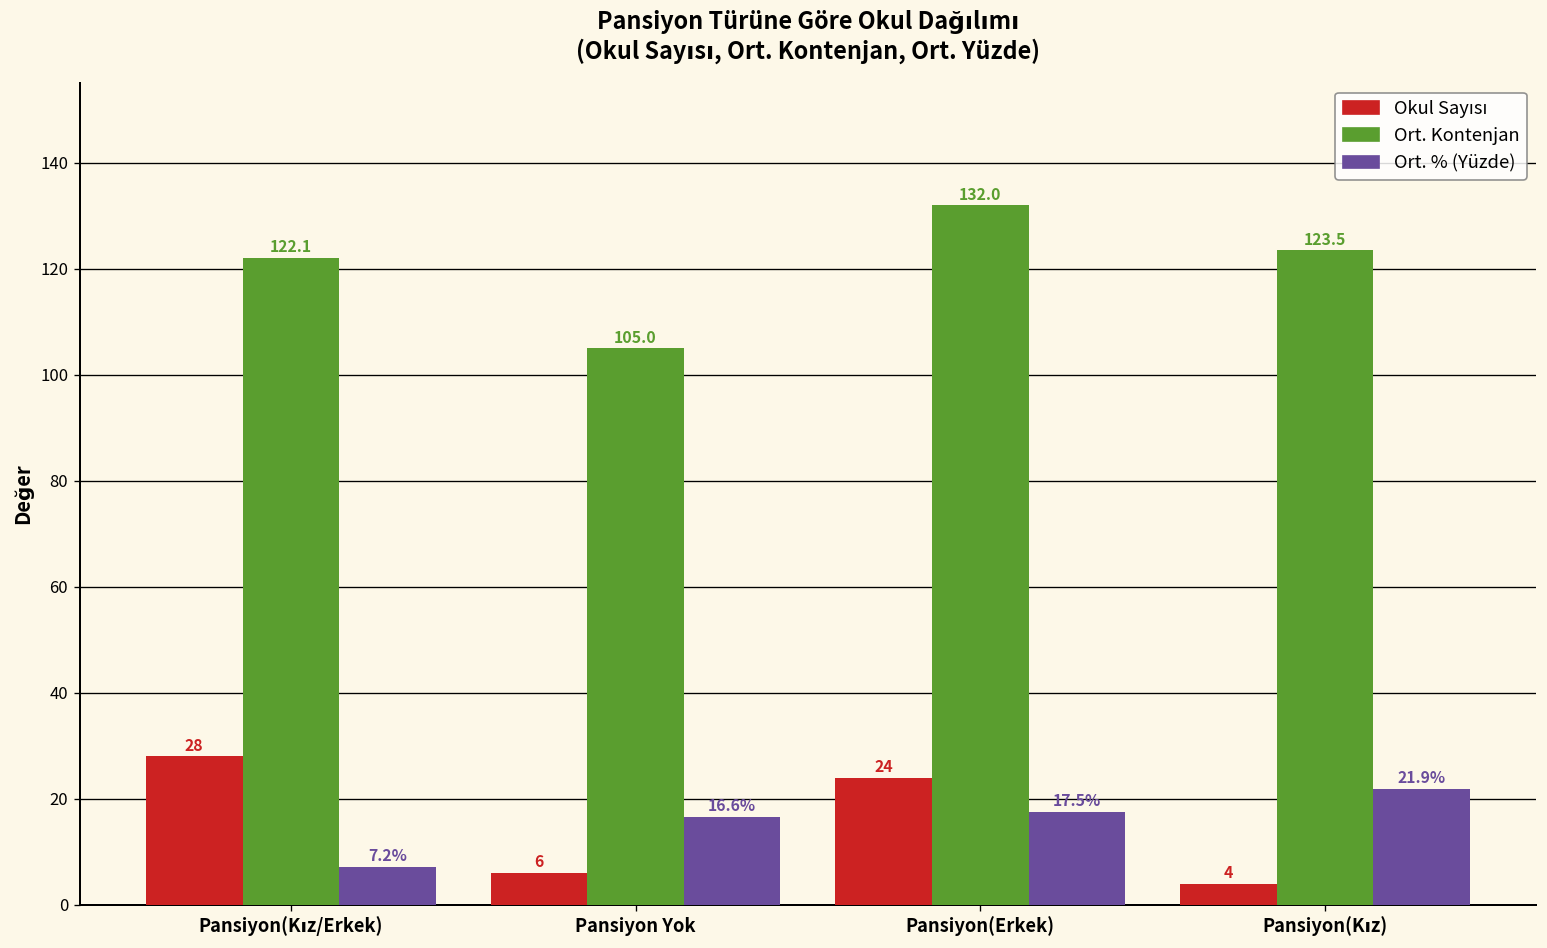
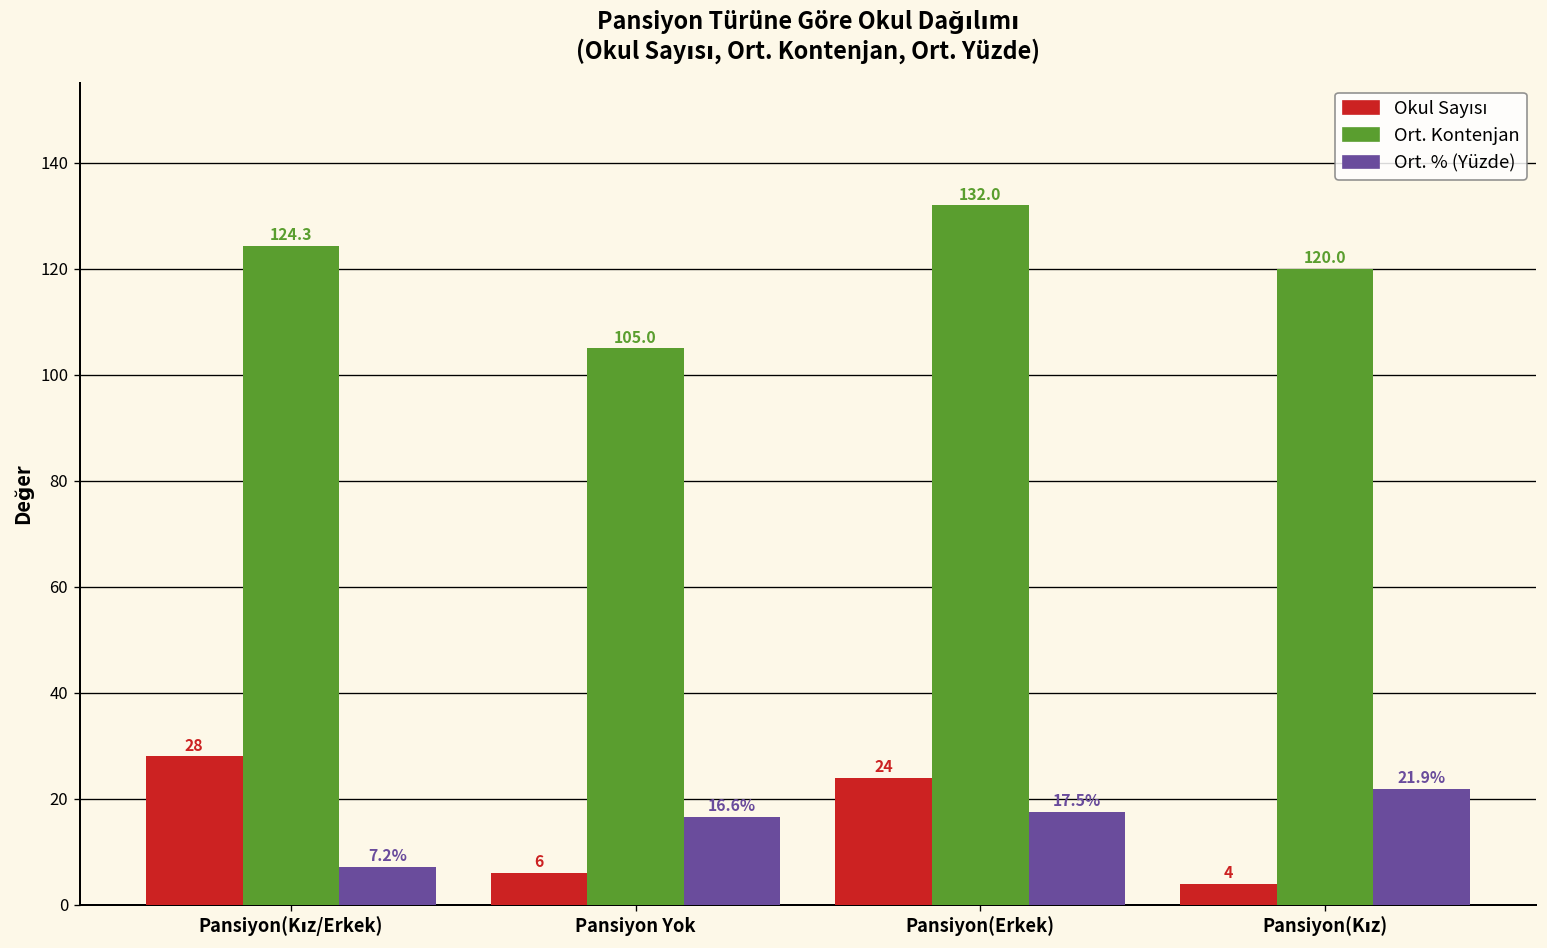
  {
    "Okul Sayısı": {
      "Pansiyon(Kız/Erkek)": 28,
      "Pansiyon Yok": 6,
      "Pansiyon(Erkek)": 24,
      "Pansiyon(Kız)": 4
    },
    "Ort. Kontenjan": {
-     "Pansiyon(Kız/Erkek)": 122.1,
+     "Pansiyon(Kız/Erkek)": 124.3,
      "Pansiyon Yok": 105.0,
      "Pansiyon(Erkek)": 132.0,
-     "Pansiyon(Kız)": 123.5
+     "Pansiyon(Kız)": 120.0
    }
  }
